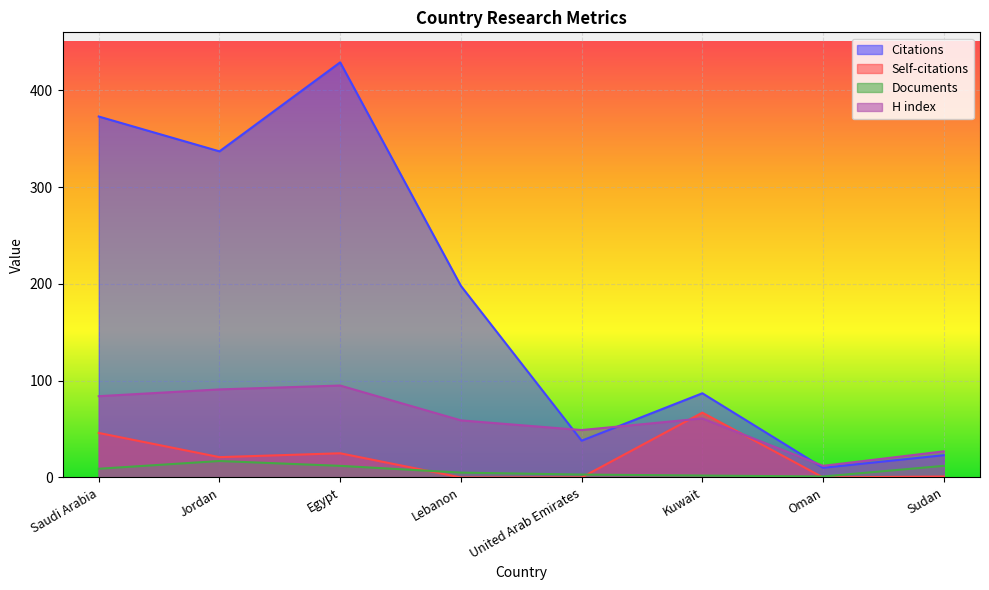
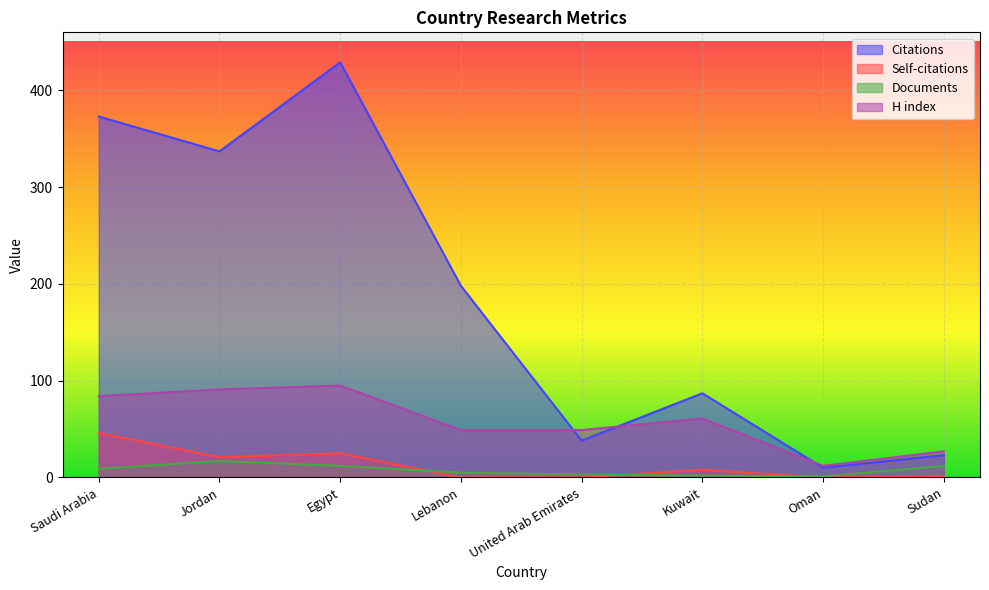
  {
    "Citations": {
      "Saudi Arabia": 370,
      "Jordan": 340,
      "Egypt": 430,
      "Lebanon": 200,
      "United Arab Emirates": 40,
      "Kuwait": 90,
      "Sudan": 20
    },
    "Self-citations": {
      "Saudi Arabia": 50,
      "Jordan": 20,
      "Egypt": 30,
      "Lebanon": 0,
      "United Arab Emirates": 0,
-     "Kuwait": 70,
+     "Kuwait": 10,
      "Sudan": 0
    },
    "Documents": {
      "Saudi Arabia": 10,
      "Jordan": 20,
      "Egypt": 10,
      "Lebanon": 10,
      "United Arab Emirates": 0,
      "Kuwait": 0,
      "Sudan": 10
    },
    "H index": {
      "Saudi Arabia": 80,
      "Jordan": 90,
      "Egypt": 100,
-     "Lebanon": 60,
+     "Lebanon": 50,
      "United Arab Emirates": 50,
      "Kuwait": 60,
      "Sudan": 30
    }
  }
